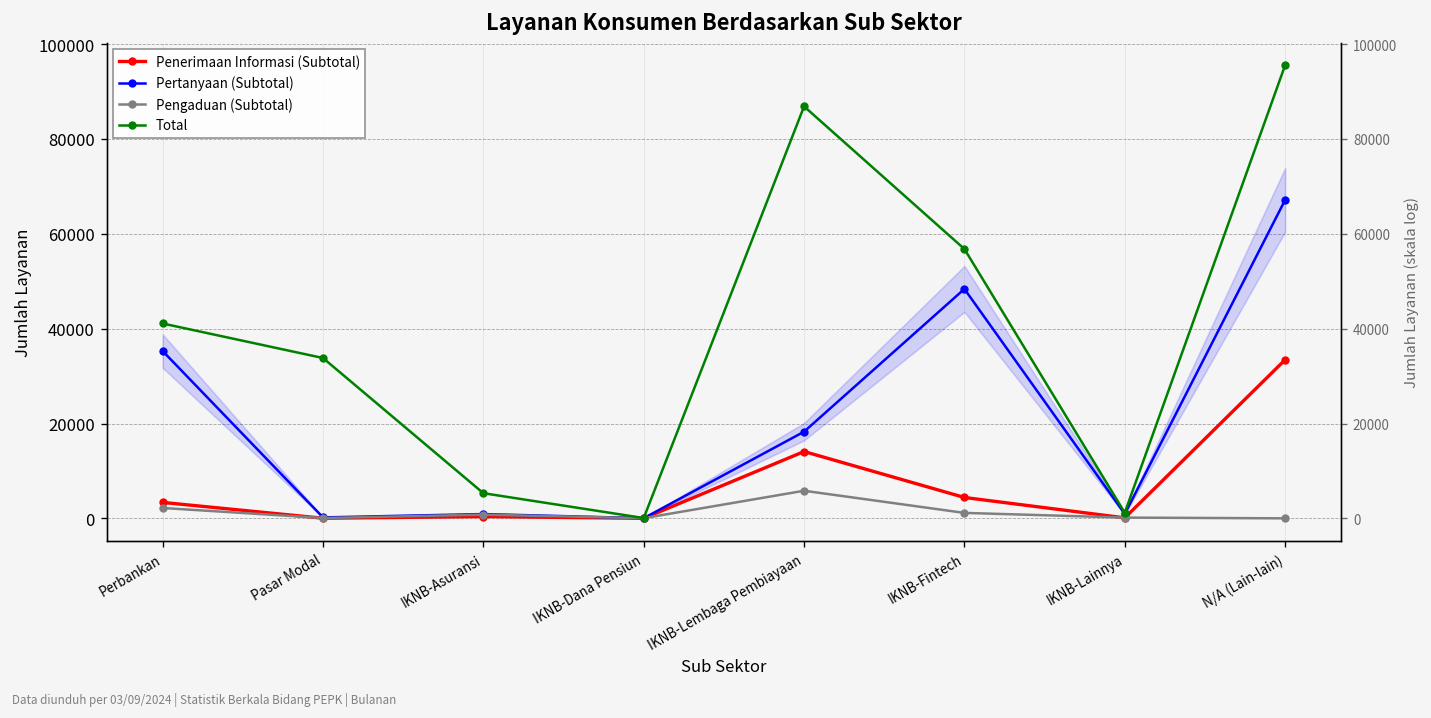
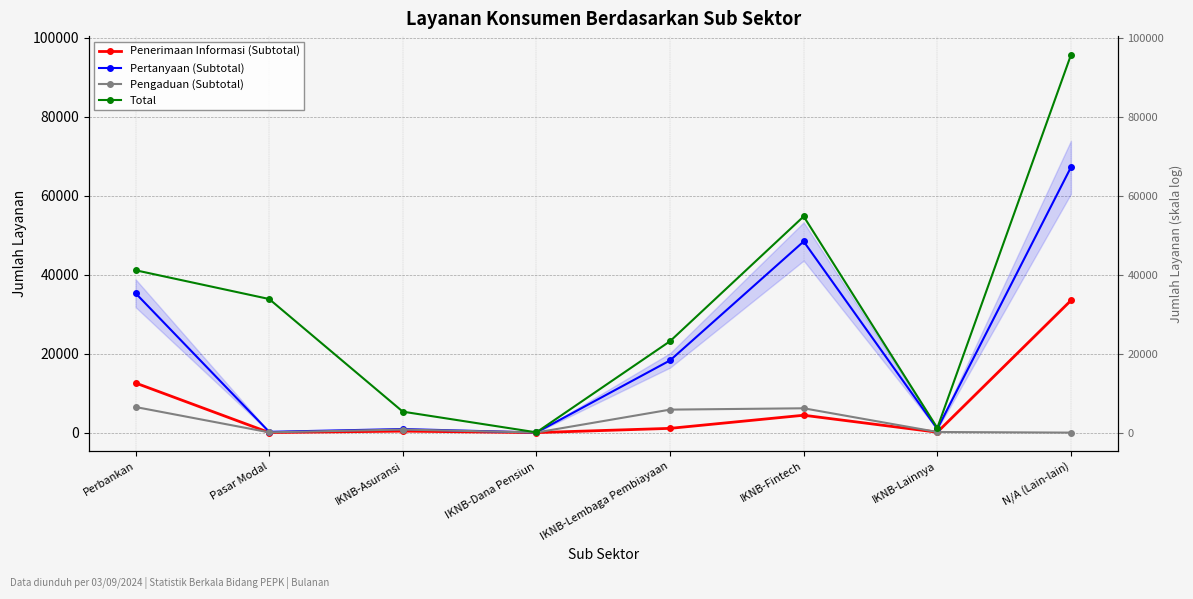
  {
    "Penerimaan Informasi (Subtotal)": {
-     "Perbankan": 3000,
-     "IKNB-Lembaga Pembiayaan": 14000,
+     "Perbankan": 13000,
+     "IKNB-Lembaga Pembiayaan": 1000,
      "IKNB-Fintech": 4000,
      "N/A (Lain-lain)": 33000
    },
    "Pengaduan (Subtotal)": {
-     "Perbankan": 2000,
+     "Perbankan": 6000,
      "IKNB-Lembaga Pembiayaan": 6000,
-     "IKNB-Fintech": 1000,
+     "IKNB-Fintech": 6000,
      "N/A (Lain-lain)": 0
    },
    "Total": {
      "Perbankan": 41000,
      "Pasar Modal": 34000,
      "IKNB-Asuransi": 5000,
-     "IKNB-Lembaga Pembiayaan": 87000,
-     "IKNB-Fintech": 57000,
+     "IKNB-Lembaga Pembiayaan": 23000,
+     "IKNB-Fintech": 55000,
      "N/A (Lain-lain)": 96000
    }
  }
